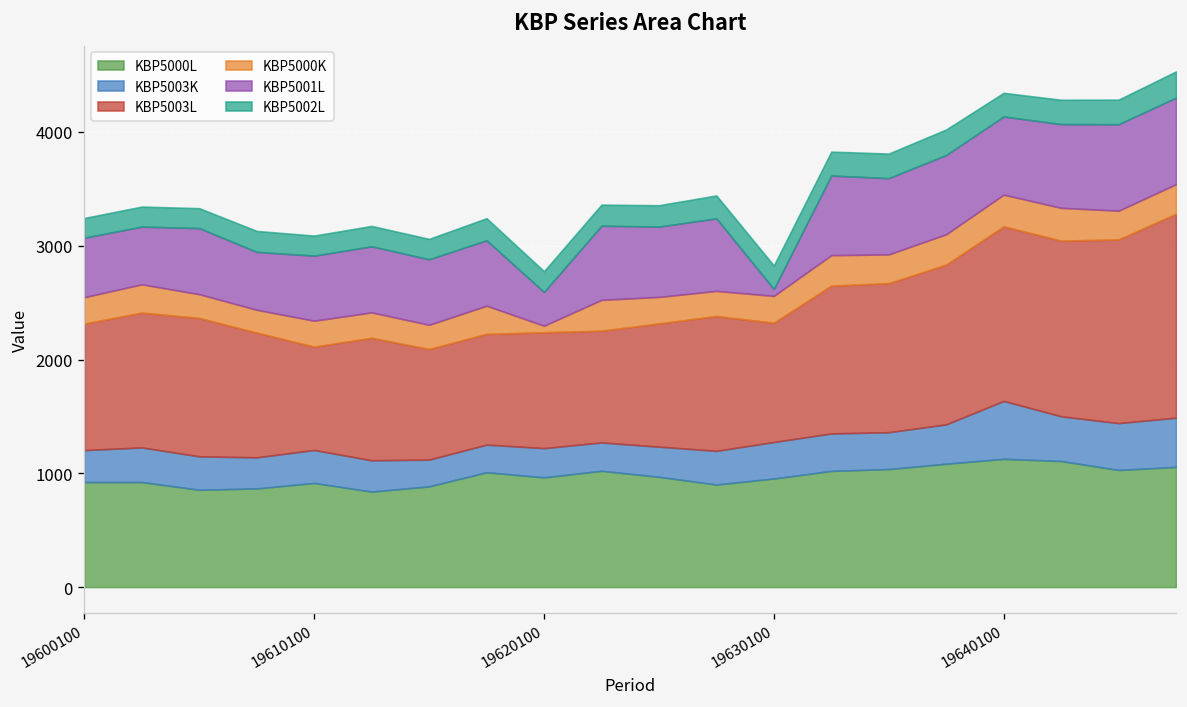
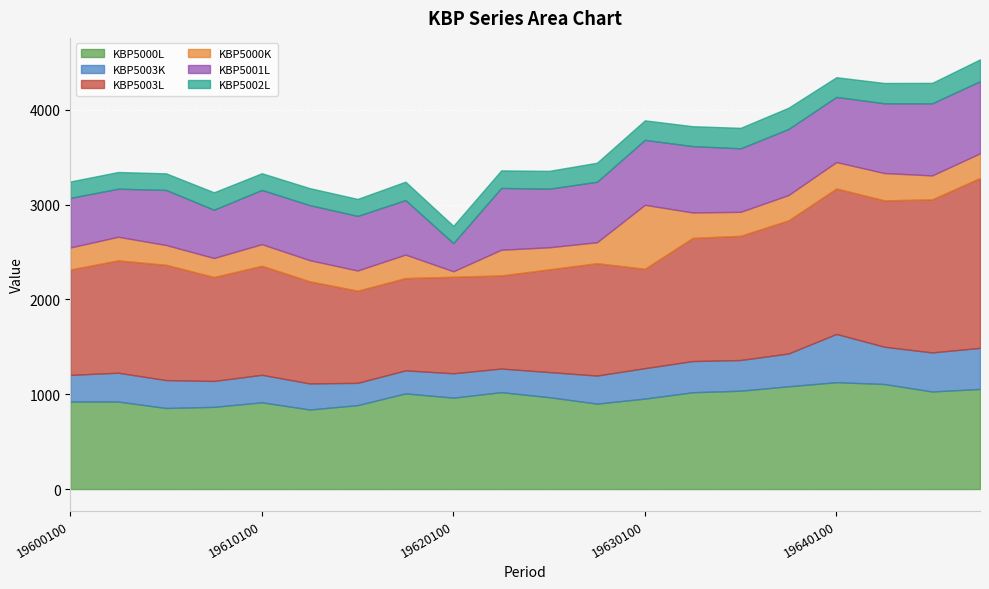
  {
    "KBP5000L": {
      "19600100": 900,
      "19610100": 900,
      "19620100": 1000,
      "19630100": 1000,
      "19640100": 1100
    },
    "KBP5003K": {
      "19600100": 300,
      "19610100": 300,
      "19620100": 300,
      "19630100": 300,
      "19640100": 500
    },
    "KBP5003L": {
      "19600100": 1100,
-     "19610100": 900,
+     "19610100": 1200,
      "19620100": 1000,
      "19630100": 1000,
      "19640100": 1500
    },
    "KBP5000K": {
      "19600100": 200,
      "19610100": 200,
      "19620100": 100,
-     "19630100": 200,
+     "19630100": 700,
      "19640100": 300
    },
    "KBP5001L": {
      "19600100": 500,
      "19610100": 600,
      "19620100": 300,
-     "19630100": 100,
+     "19630100": 700,
      "19640100": 700
    },
    "KBP5002L": {
      "19600100": 200,
      "19610100": 200,
      "19620100": 200,
      "19630100": 200,
      "19640100": 200
    }
  }
